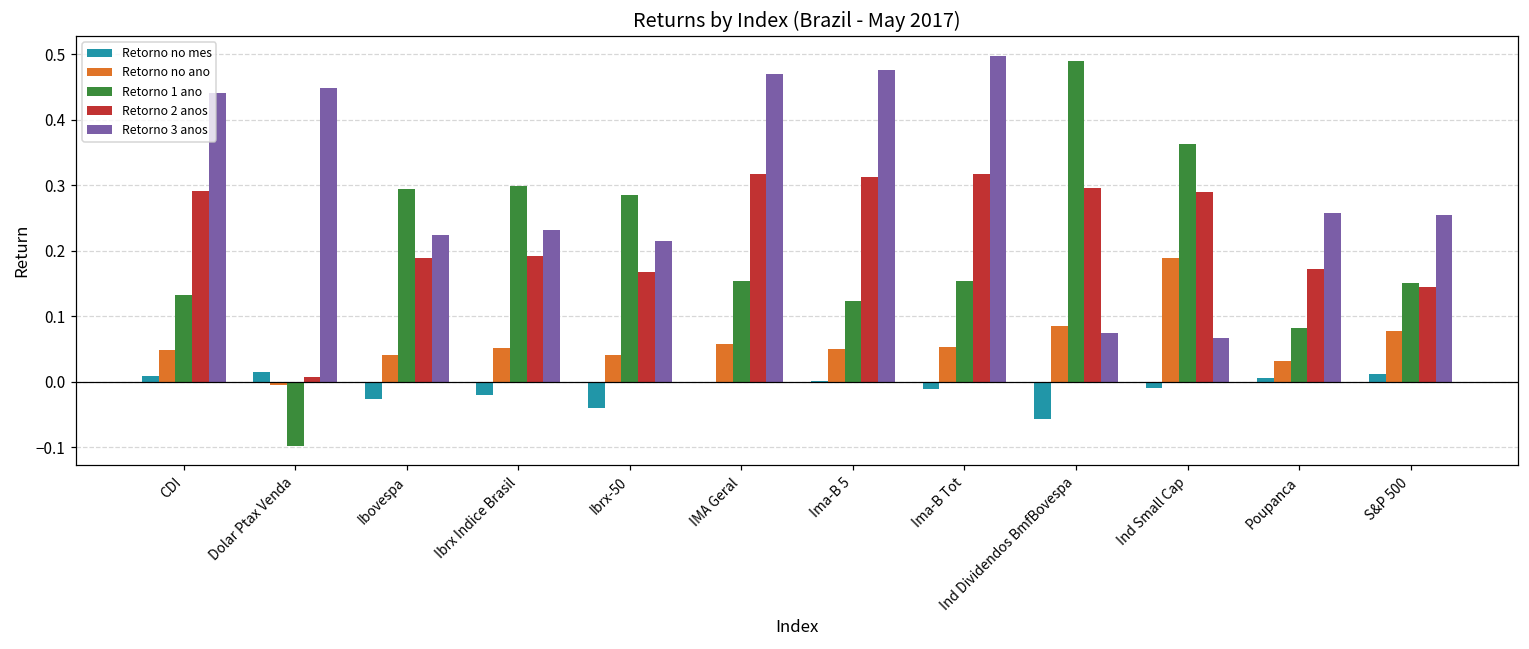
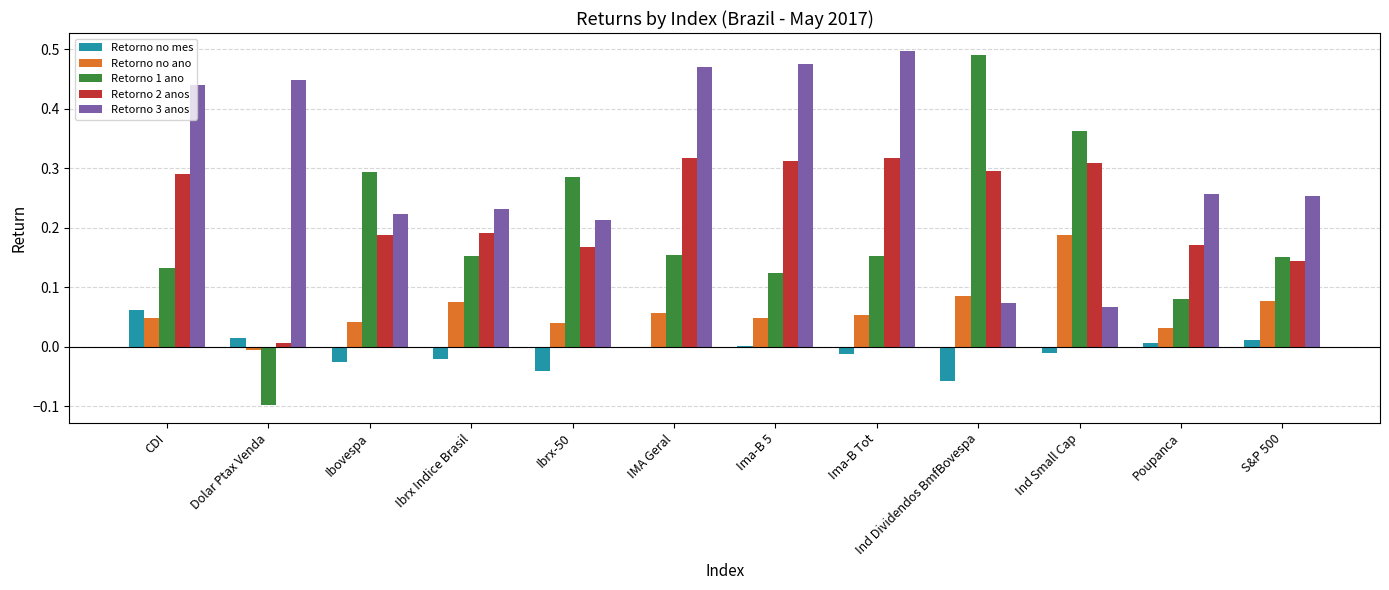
  {
    "Retorno no mes": {
-     "CDI": 0.01,
+     "CDI": 0.06,
      "Dolar Ptax Venda": 0.01,
      "Ibovespa": -0.03,
      "Ibrx Indice Brasil": -0.02,
      "Ibrx-50": -0.04,
      "Ima-B Tot": -0.01,
      "Ind Dividendos BmfBovespa": -0.06,
      "Ind Small Cap": -0.01,
      "Poupanca": 0.01,
      "S&P 500": 0.01
    },
    "Retorno no ano": {
      "CDI": 0.05,
      "Dolar Ptax Venda": 0.00,
      "Ibovespa": 0.04,
-     "Ibrx Indice Brasil": 0.05,
+     "Ibrx Indice Brasil": 0.08,
      "Ibrx-50": 0.04,
      "IMA Geral": 0.06,
      "Ima-B 5": 0.05,
      "Ima-B Tot": 0.05,
      "Ind Dividendos BmfBovespa": 0.09,
      "Ind Small Cap": 0.19,
      "Poupanca": 0.03,
      "S&P 500": 0.08
    },
    "Retorno 1 ano": {
      "CDI": 0.13,
      "Dolar Ptax Venda": -0.10,
      "Ibovespa": 0.29,
-     "Ibrx Indice Brasil": 0.30,
+     "Ibrx Indice Brasil": 0.15,
      "Ibrx-50": 0.29,
      "IMA Geral": 0.15,
      "Ima-B 5": 0.12,
      "Ima-B Tot": 0.15,
      "Ind Dividendos BmfBovespa": 0.49,
      "Ind Small Cap": 0.36,
      "Poupanca": 0.08,
      "S&P 500": 0.15
    },
    "Retorno 2 anos": {
      "CDI": 0.29,
      "Dolar Ptax Venda": 0.01,
      "Ibovespa": 0.19,
      "Ibrx Indice Brasil": 0.19,
      "Ibrx-50": 0.17,
      "IMA Geral": 0.32,
      "Ima-B 5": 0.31,
      "Ima-B Tot": 0.32,
      "Ind Dividendos BmfBovespa": 0.29,
-     "Ind Small Cap": 0.29,
+     "Ind Small Cap": 0.31,
      "Poupanca": 0.17,
      "S&P 500": 0.14
    },
    "Retorno 3 anos": {
      "CDI": 0.44,
      "Dolar Ptax Venda": 0.45,
      "Ibovespa": 0.22,
      "Ibrx Indice Brasil": 0.23,
      "Ibrx-50": 0.21,
      "IMA Geral": 0.47,
      "Ima-B 5": 0.48,
      "Ima-B Tot": 0.50,
      "Ind Dividendos BmfBovespa": 0.07,
      "Ind Small Cap": 0.07,
      "Poupanca": 0.26,
      "S&P 500": 0.25
    }
  }
